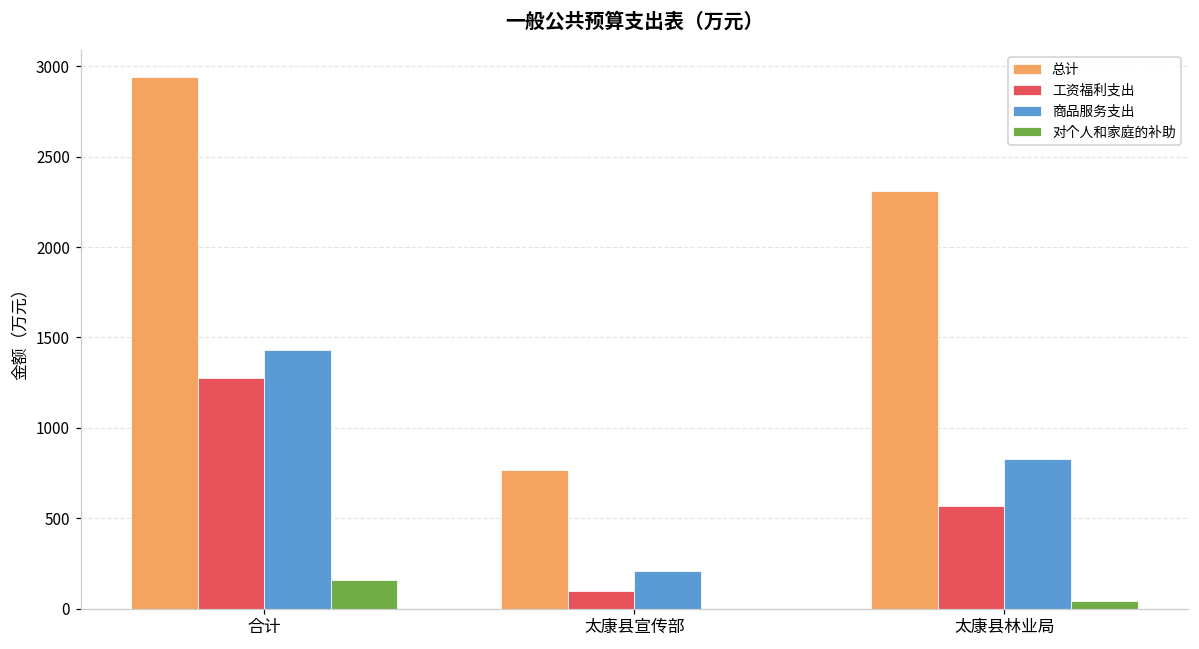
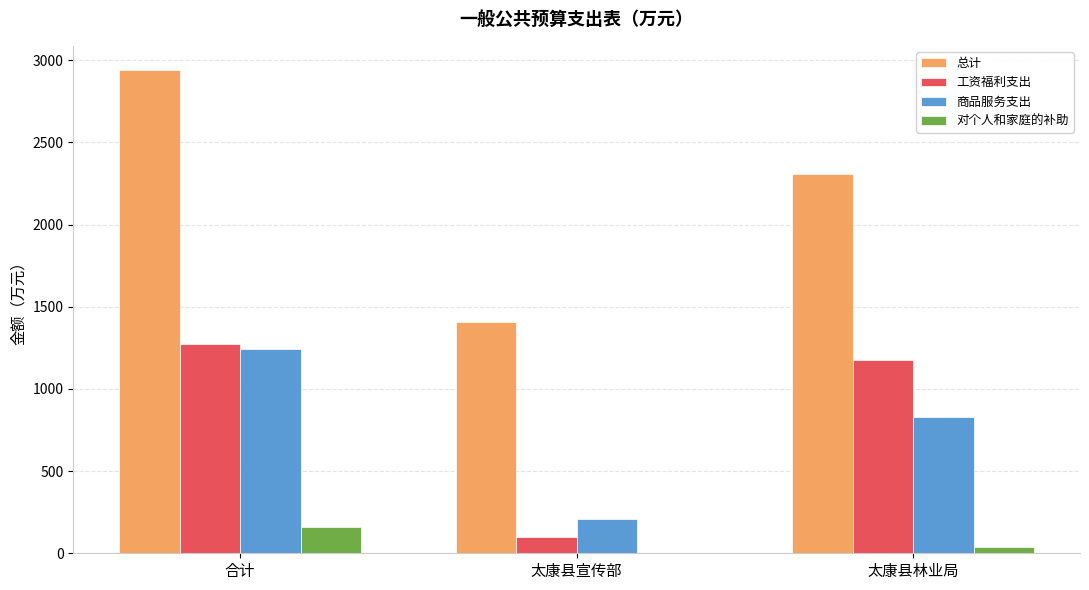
  {
    "总计": {
      "合计": 2940,
-     "太康县宣传部": 770,
+     "太康县宣传部": 1410,
      "太康县林业局": 2310
    },
    "工资福利支出": {
      "合计": 1270,
      "太康县宣传部": 100,
-     "太康县林业局": 570
+     "太康县林业局": 1180
    },
    "商品服务支出": {
-     "合计": 1430,
+     "合计": 1240,
      "太康县宣传部": 210,
      "太康县林业局": 830
    },
    "对个人和家庭的补助": {
      "合计": 160,
      "太康县宣传部": 0,
      "太康县林业局": 40
    }
  }
